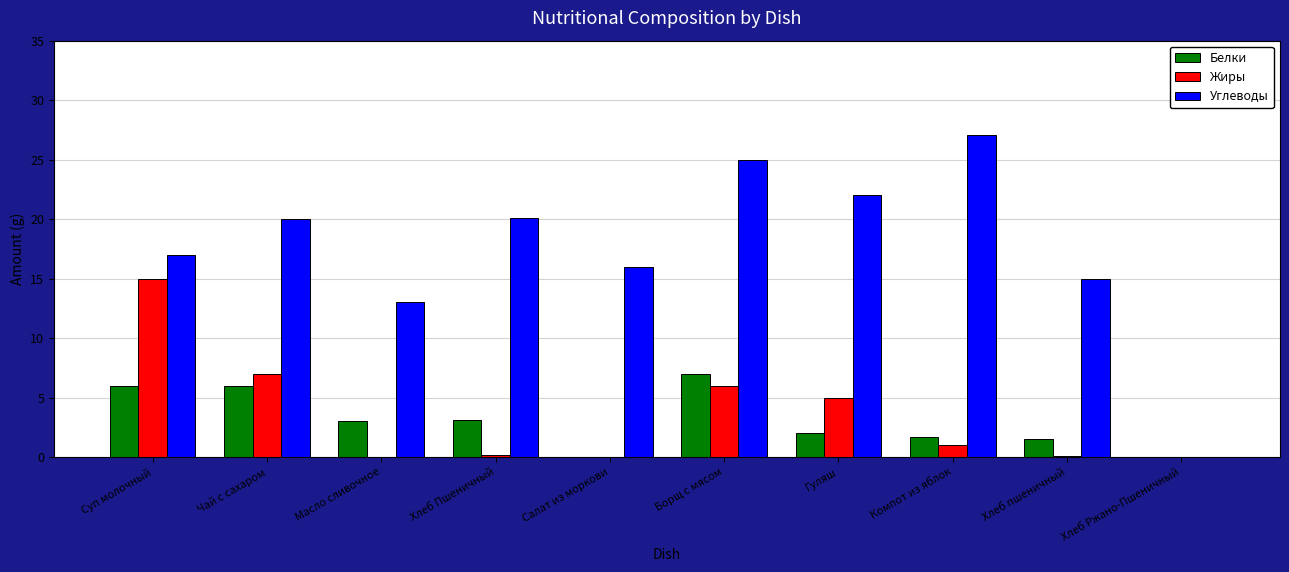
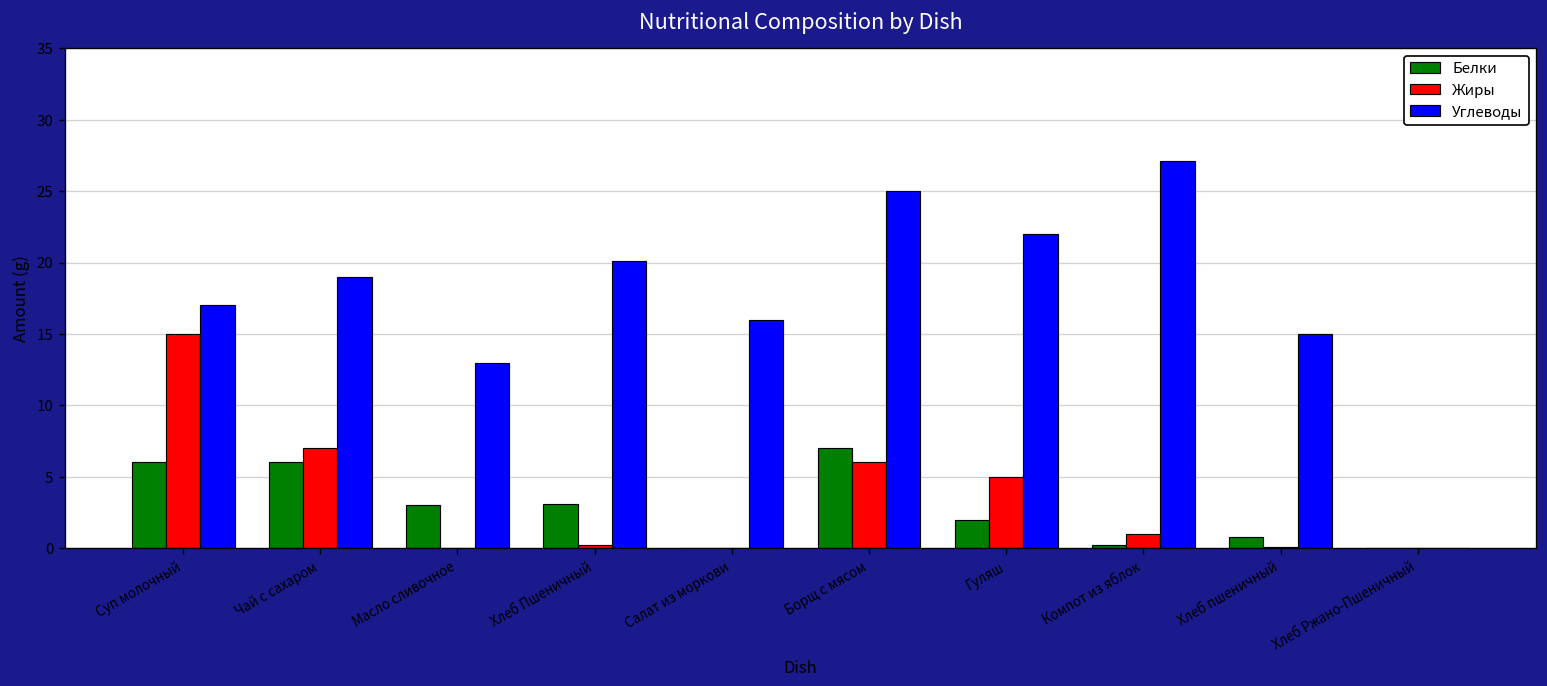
  {
    "Белки": {
      "Суп молочный": 6.0,
      "Чай с сахаром": 6.0,
      "Масло сливочное": 3.0,
      "Хлеб Пшеничный": 3.1,
      "Салат из моркови": 0.0,
      "Борщ с мясом": 7.0,
      "Гуляш": 2.0,
-     "Компот из яблок": 1.7,
-     "Хлеб пшеничный": 1.5,
+     "Компот из яблок": 0.2,
+     "Хлеб пшеничный": 0.8,
      "Хлеб Ржано-Пшеничный": 0.0
    },
    "Жиры": {
      "Суп молочный": 15.0,
      "Чай с сахаром": 7.0,
      "Масло сливочное": 0.0,
      "Салат из моркови": 0.0,
      "Борщ с мясом": 6.0,
      "Гуляш": 5.0,
      "Компот из яблок": 1.0,
      "Хлеб Ржано-Пшеничный": 0.0
    },
    "Углеводы": {
      "Суп молочный": 17,
-     "Чай с сахаром": 20,
+     "Чай с сахаром": 19,
      "Масло сливочное": 13,
      "Хлеб Пшеничный": 20,
      "Салат из моркови": 16,
      "Борщ с мясом": 25,
      "Гуляш": 22,
      "Компот из яблок": 27,
      "Хлеб пшеничный": 15,
      "Хлеб Ржано-Пшеничный": 0
    }
  }
